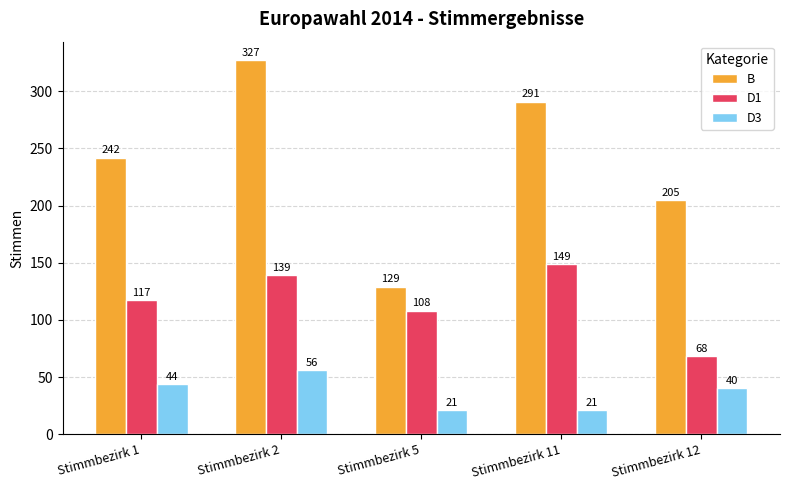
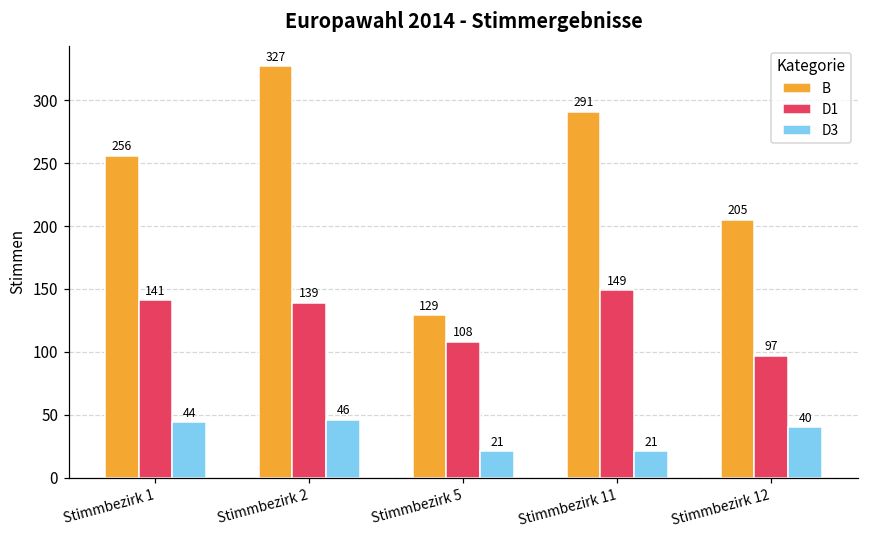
  {
    "B": {
-     "Stimmbezirk 1": 242,
+     "Stimmbezirk 1": 256,
      "Stimmbezirk 2": 327,
      "Stimmbezirk 5": 129,
      "Stimmbezirk 11": 291,
      "Stimmbezirk 12": 205
    },
    "D1": {
-     "Stimmbezirk 1": 117,
+     "Stimmbezirk 1": 141,
      "Stimmbezirk 2": 139,
      "Stimmbezirk 5": 108,
      "Stimmbezirk 11": 149,
-     "Stimmbezirk 12": 68
+     "Stimmbezirk 12": 97
    },
    "D3": {
      "Stimmbezirk 1": 44,
-     "Stimmbezirk 2": 56,
+     "Stimmbezirk 2": 46,
      "Stimmbezirk 5": 21,
      "Stimmbezirk 11": 21,
      "Stimmbezirk 12": 40
    }
  }
